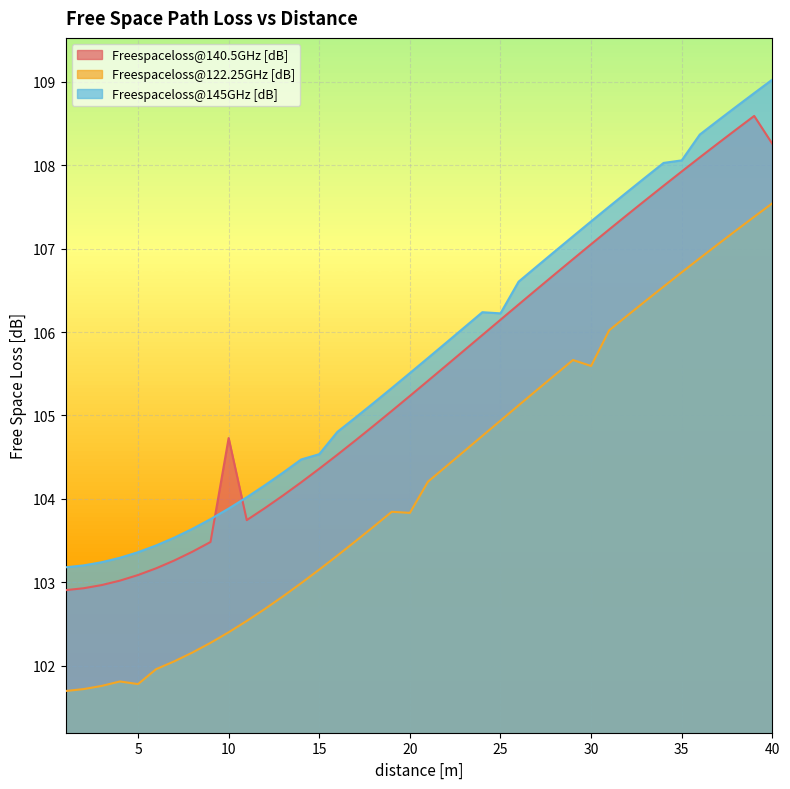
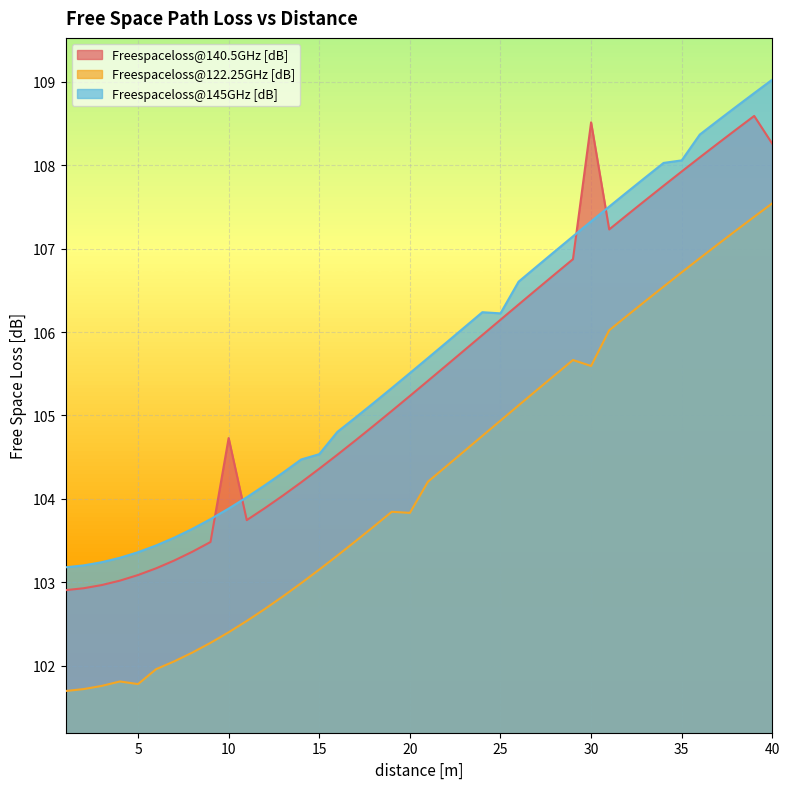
  {
    "Freespaceloss@140.5GHz [dB]": {
      "5": 103.1,
      "10": 104.7,
      "15": 104.4,
      "20": 105.2,
      "25": 106.1,
-     "30": 107.1,
+     "30": 108.5,
      "35": 107.9,
      "40": 108.3
    },
    "Freespaceloss@122.25GHz [dB]": {
      "5": 101.8,
      "10": 102.4,
      "15": 103.2,
      "20": 103.8,
      "25": 104.9,
      "30": 105.6,
      "35": 106.7,
      "40": 107.5
    },
    "Freespaceloss@145GHz [dB]": {
      "5": 103.4,
      "10": 103.9,
      "15": 104.5,
      "20": 105.5,
      "25": 106.2,
      "30": 107.3,
      "35": 108.1,
      "40": 109.0
    }
  }
